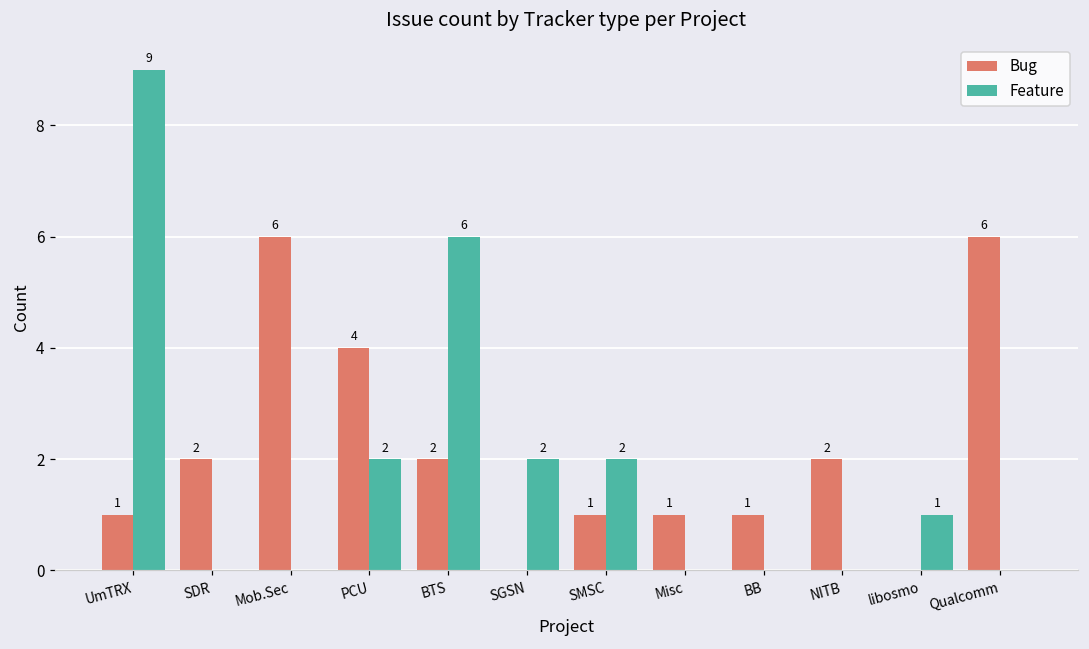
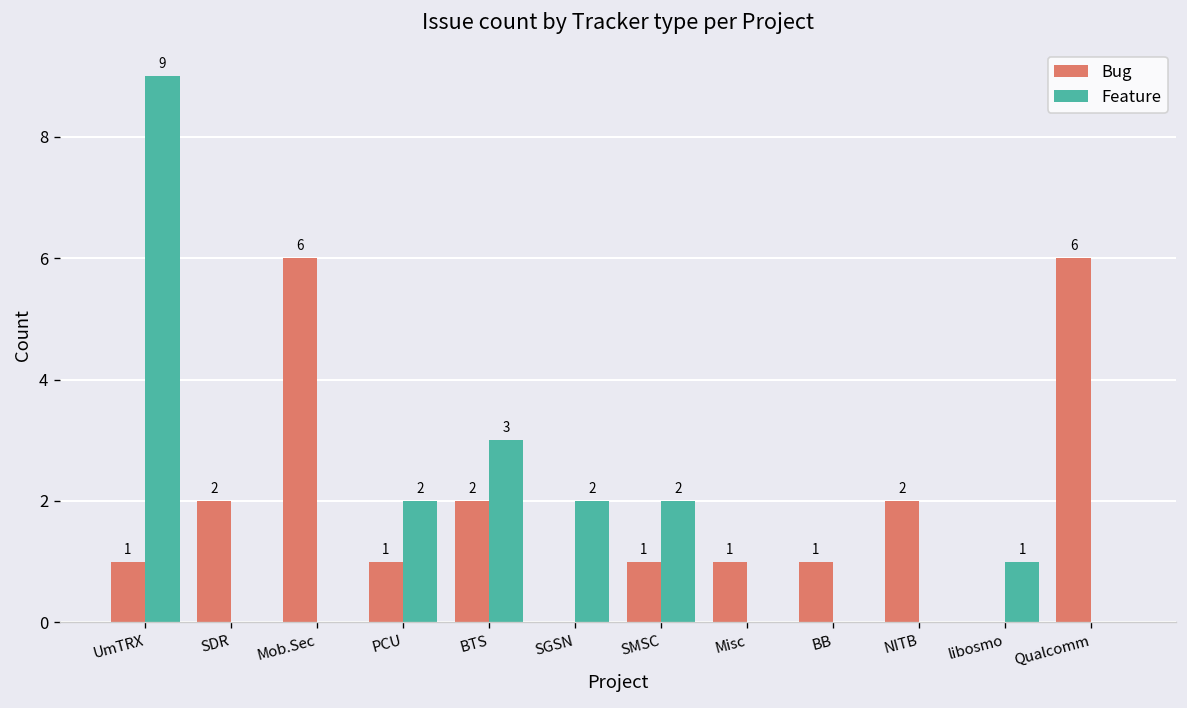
  {
    "Bug": {
      "UmTRX": 1,
      "SDR": 2,
      "Mob.Sec": 6,
-     "PCU": 4,
+     "PCU": 1,
      "BTS": 2,
      "SMSC": 1,
      "Misc": 1,
      "BB": 1,
      "NITB": 2,
      "Qualcomm": 6
    },
    "Feature": {
      "UmTRX": 9,
      "PCU": 2,
-     "BTS": 6,
+     "BTS": 3,
      "SGSN": 2,
      "SMSC": 2,
      "libosmo": 1
    }
  }
